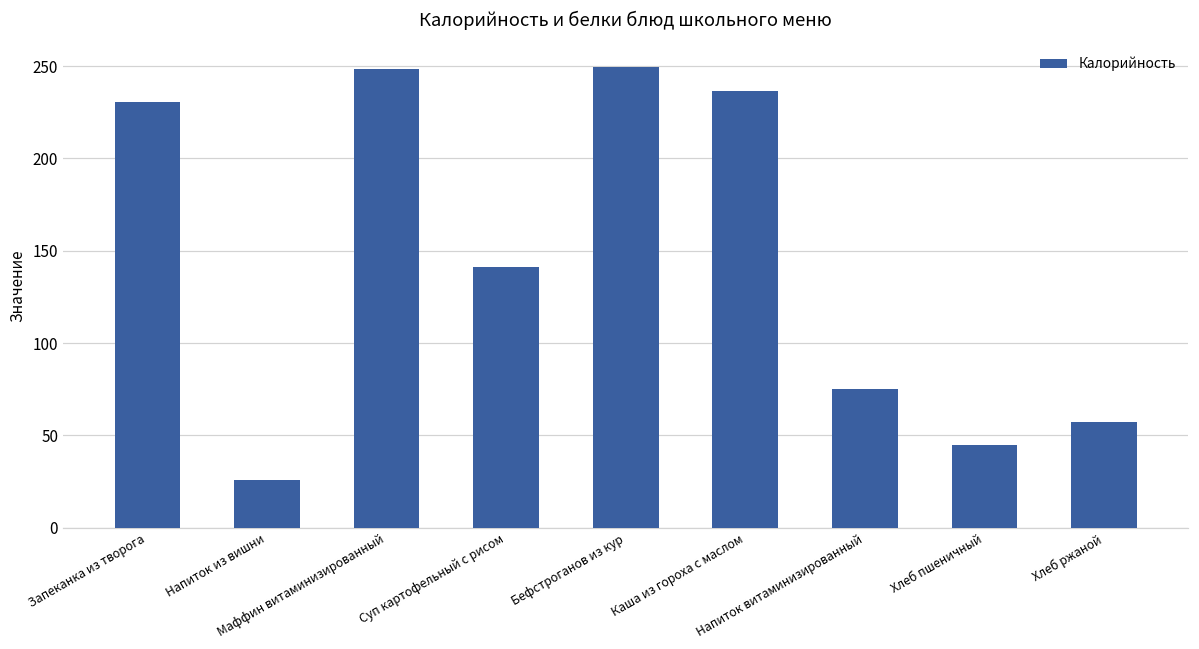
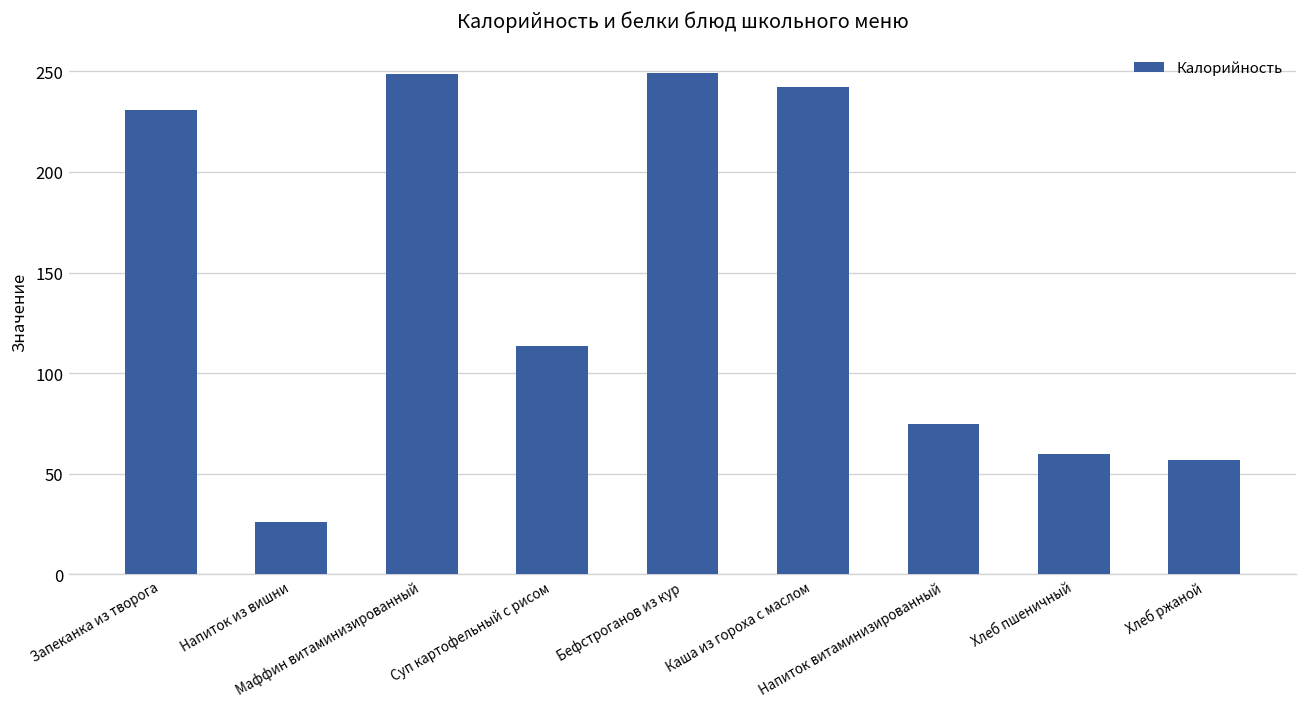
  {
    "Запеканка из творога": 231,
    "Напиток из вишни": 26,
    "Маффин витаминизированный": 248,
-   "Суп картофельный с рисом": 141,
+   "Суп картофельный с рисом": 113,
    "Бефстроганов из кур": 249,
-   "Каша из гороха с маслом": 236,
+   "Каша из гороха с маслом": 242,
    "Напиток витаминизированный": 75,
-   "Хлеб пшеничный": 45,
+   "Хлеб пшеничный": 60,
    "Хлеб ржаной": 57
  }
